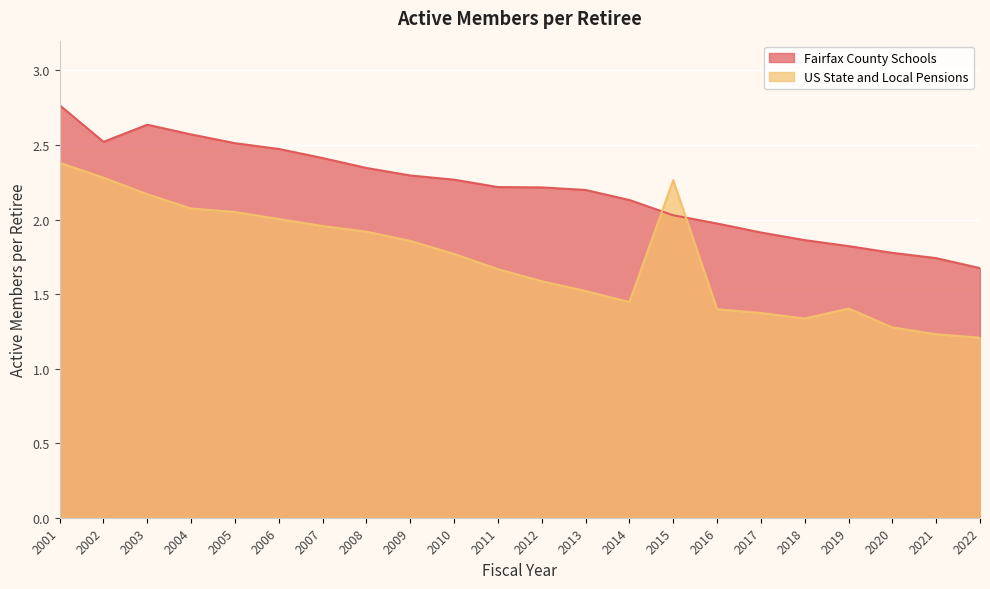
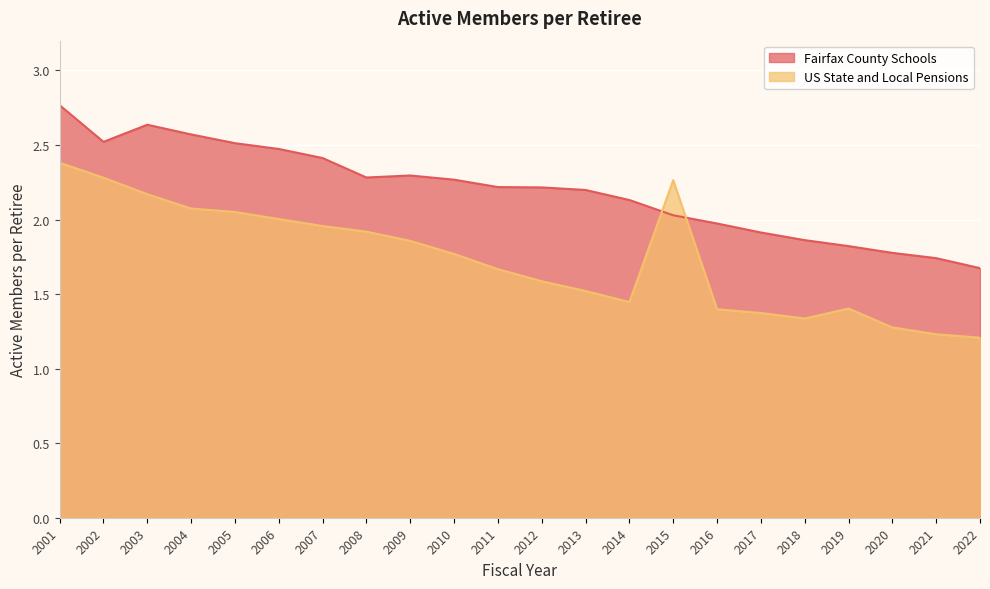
  {
    "Fairfax County Schools": {
      "2001": 2.77,
      "2002": 2.52,
      "2003": 2.64,
      "2004": 2.57,
      "2005": 2.51,
      "2006": 2.47,
      "2007": 2.41,
-     "2008": 2.35,
+     "2008": 2.28,
      "2009": 2.30,
      "2010": 2.27,
      "2011": 2.22,
      "2012": 2.22,
      "2013": 2.20,
      "2014": 2.13,
      "2015": 2.03,
      "2016": 1.97,
      "2017": 1.91,
      "2018": 1.86,
      "2019": 1.82,
      "2020": 1.78,
      "2021": 1.74,
      "2022": 1.67
    },
    "US State and Local Pensions": {
      "2001": 2.38,
      "2002": 2.28,
      "2003": 2.17,
      "2004": 2.07,
      "2005": 2.05,
      "2006": 2.00,
      "2007": 1.96,
      "2008": 1.92,
      "2009": 1.86,
      "2010": 1.77,
      "2011": 1.67,
      "2012": 1.59,
      "2013": 1.52,
      "2014": 1.45,
      "2015": 2.26,
      "2016": 1.40,
      "2017": 1.37,
      "2018": 1.34,
      "2019": 1.40,
      "2020": 1.28,
      "2021": 1.23,
      "2022": 1.21
    }
  }
